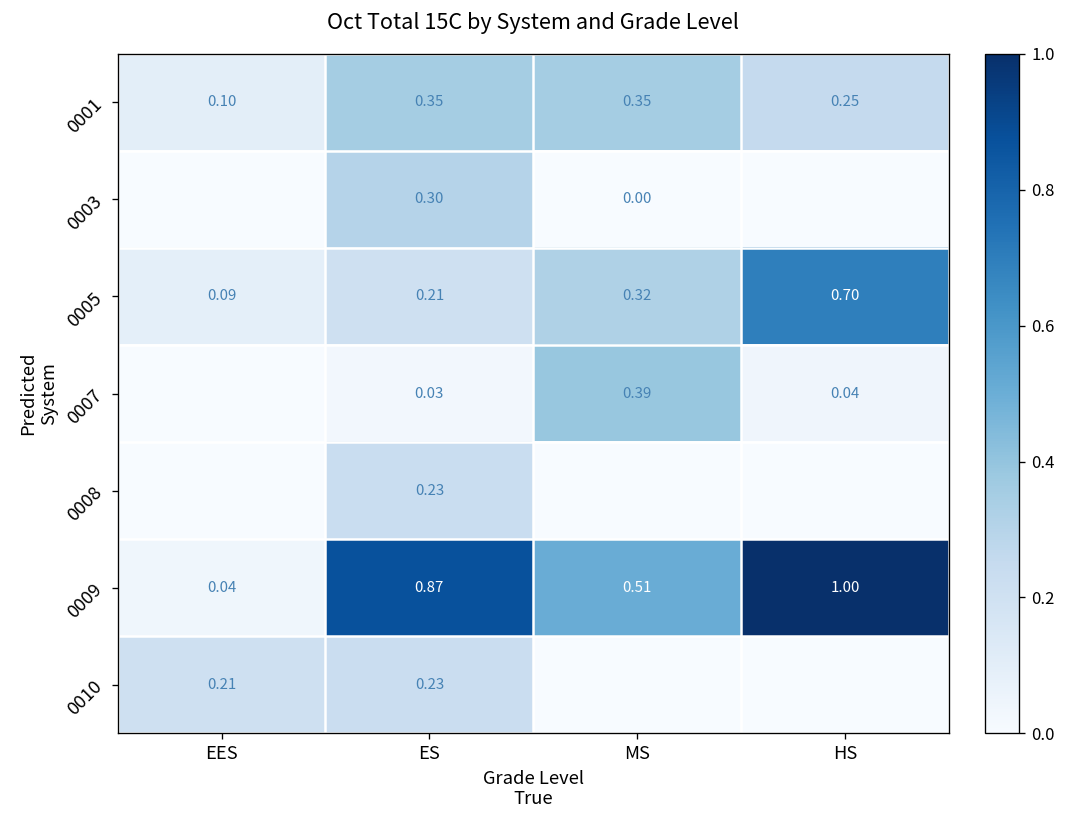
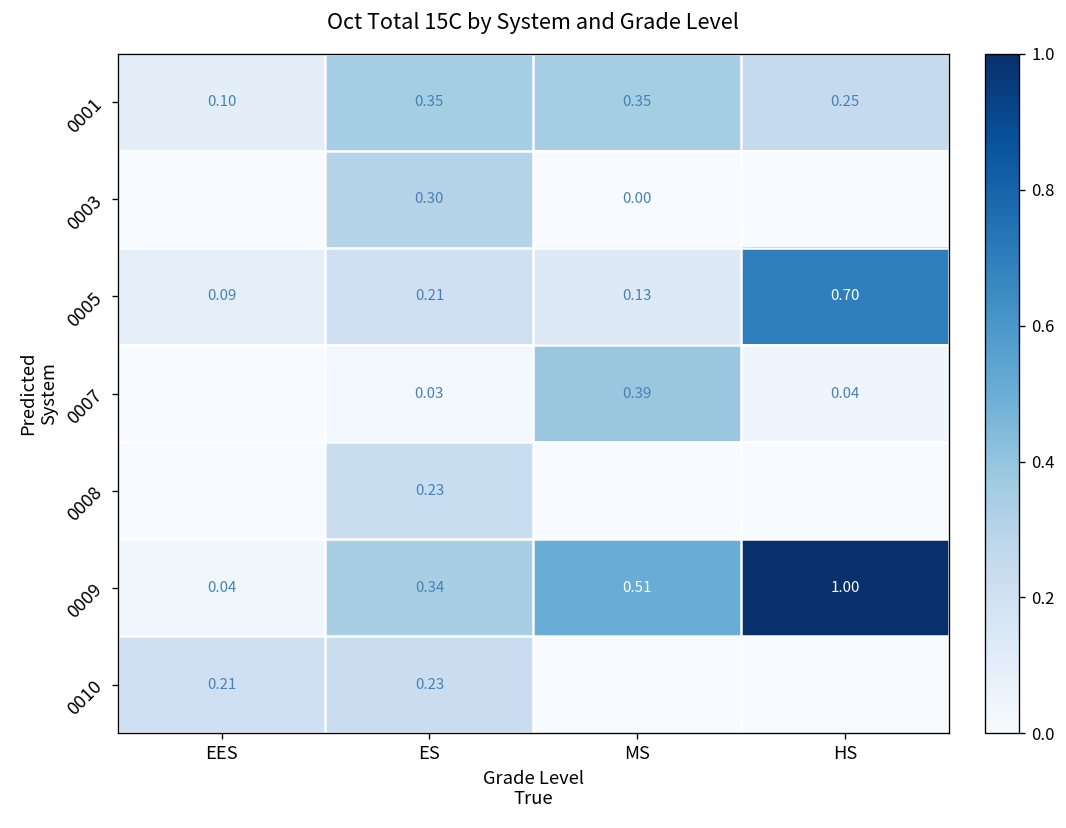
  {
    "0001": {
      "EES": 0.10,
      "ES": 0.35,
      "MS": 0.35,
      "HS": 0.25
    },
    "0003": {
      "ES": 0.30,
      "MS": 0.00
    },
    "0005": {
      "EES": 0.09,
      "ES": 0.21,
-     "MS": 0.32,
+     "MS": 0.13,
      "HS": 0.70
    },
    "0007": {
      "ES": 0.03,
      "MS": 0.39,
      "HS": 0.04
    },
    "0008": {
      "ES": 0.23
    },
    "0009": {
      "EES": 0.04,
-     "ES": 0.87,
+     "ES": 0.34,
      "MS": 0.51,
      "HS": 1.00
    },
    "0010": {
      "EES": 0.21,
      "ES": 0.23
    }
  }
